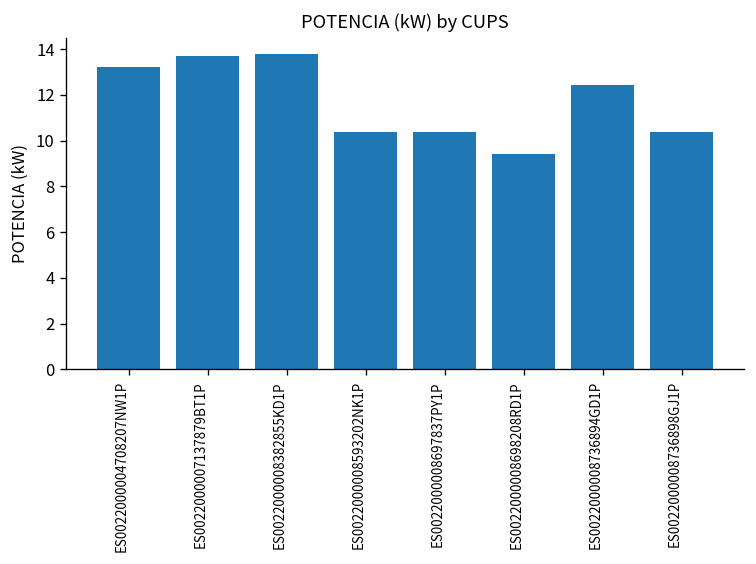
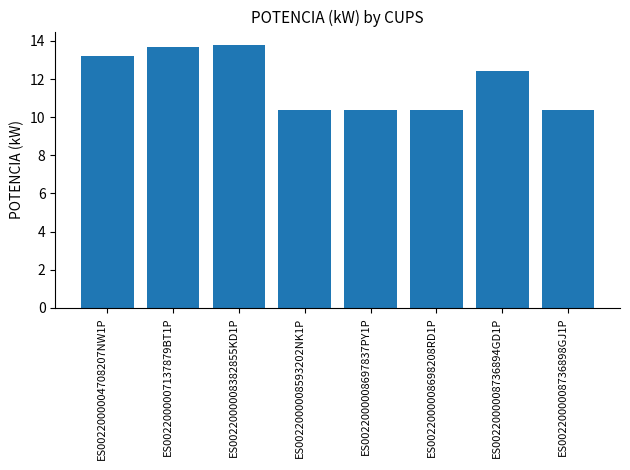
  {
    "ES0022000004708207NW1P": 13.2,
    "ES0022000007137879BT1P": 13.7,
    "ES0022000008382855KD1P": 13.8,
    "ES0022000008593202NK1P": 10.4,
    "ES0022000008697837PY1P": 10.4,
-   "ES0022000008698208RD1P": 9.4,
+   "ES0022000008698208RD1P": 10.4,
    "ES0022000008736894GD1P": 12.4,
    "ES0022000008736898GJ1P": 10.4
  }
